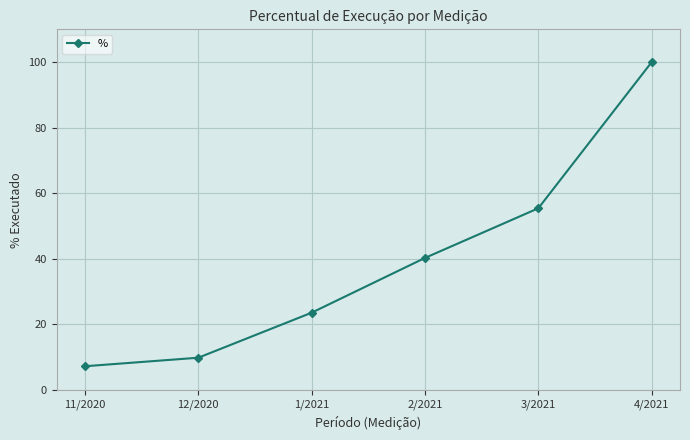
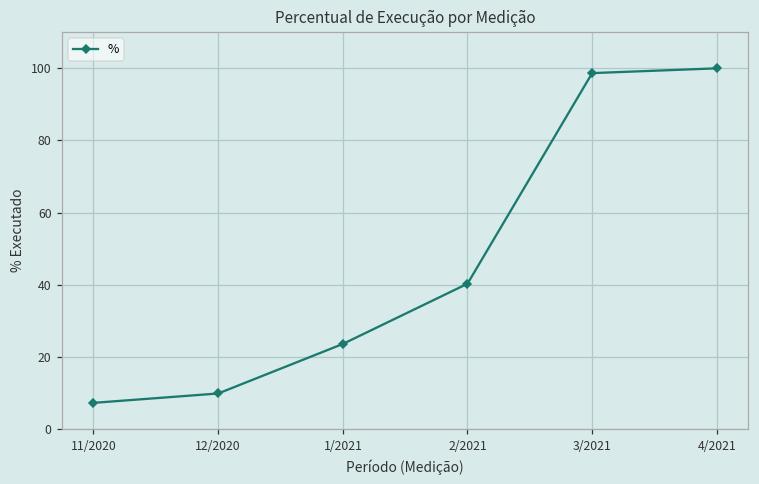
  {
    "11/2020": 7,
    "12/2020": 10,
    "1/2021": 24,
    "2/2021": 40,
-   "3/2021": 55,
+   "3/2021": 99,
    "4/2021": 100
  }
